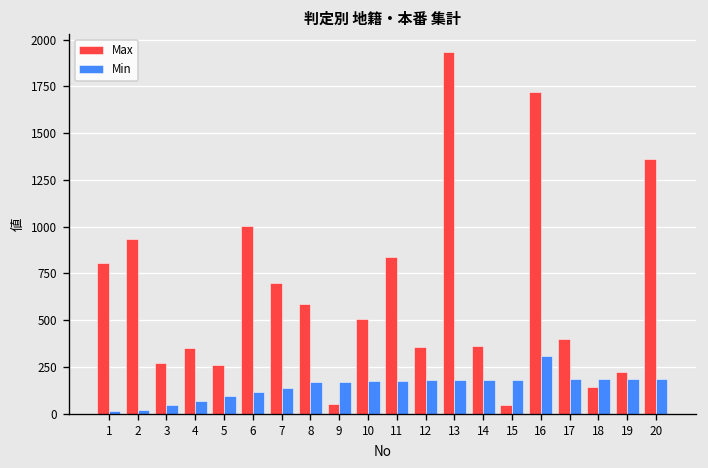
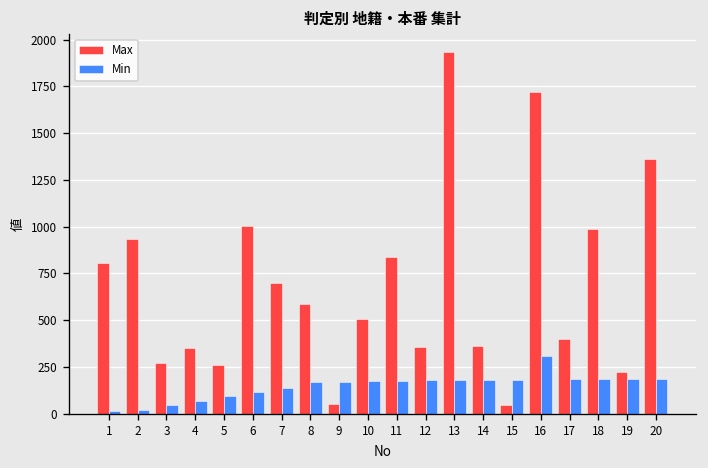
  {
    "Max": {
      "1": 810,
      "2": 930,
      "3": 270,
      "4": 350,
      "5": 260,
      "6": 1000,
      "7": 700,
      "8": 580,
      "9": 50,
      "10": 510,
      "11": 840,
      "12": 360,
      "13": 1930,
      "14": 360,
      "15": 50,
      "16": 1720,
      "17": 400,
-     "18": 140,
+     "18": 990,
      "19": 230,
      "20": 1360
    },
    "Min": {
      "2": 20,
      "3": 40,
      "4": 70,
      "5": 90,
      "6": 120,
      "7": 140,
      "8": 170,
      "9": 170,
      "10": 170,
      "11": 180,
      "12": 180,
      "13": 180,
      "14": 180,
      "15": 180,
      "16": 310,
      "17": 180,
      "18": 180,
      "19": 180,
      "20": 190
    }
  }
